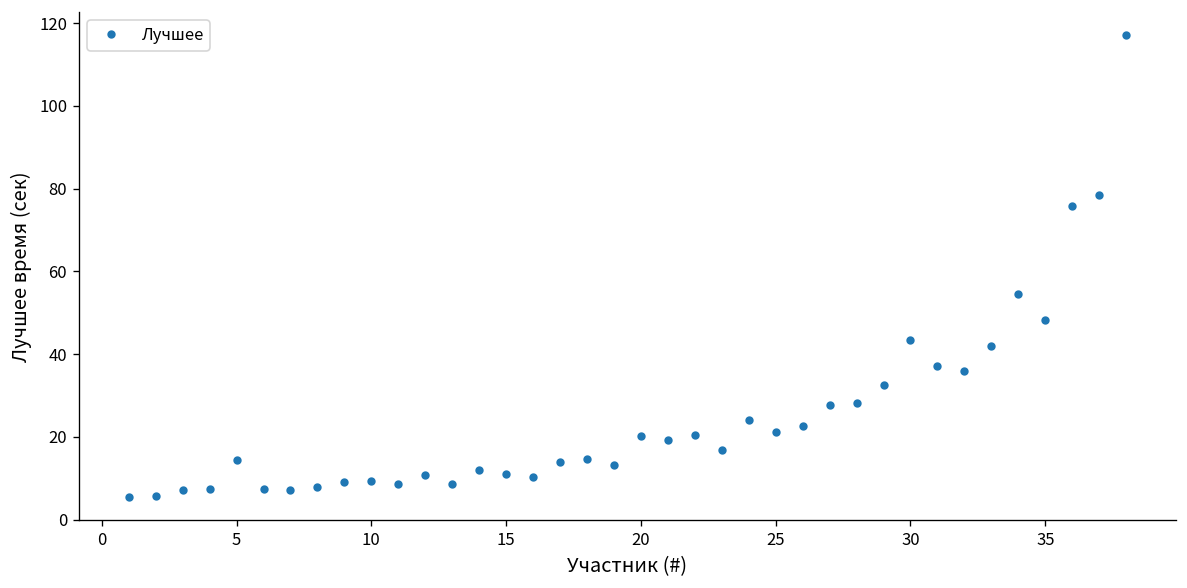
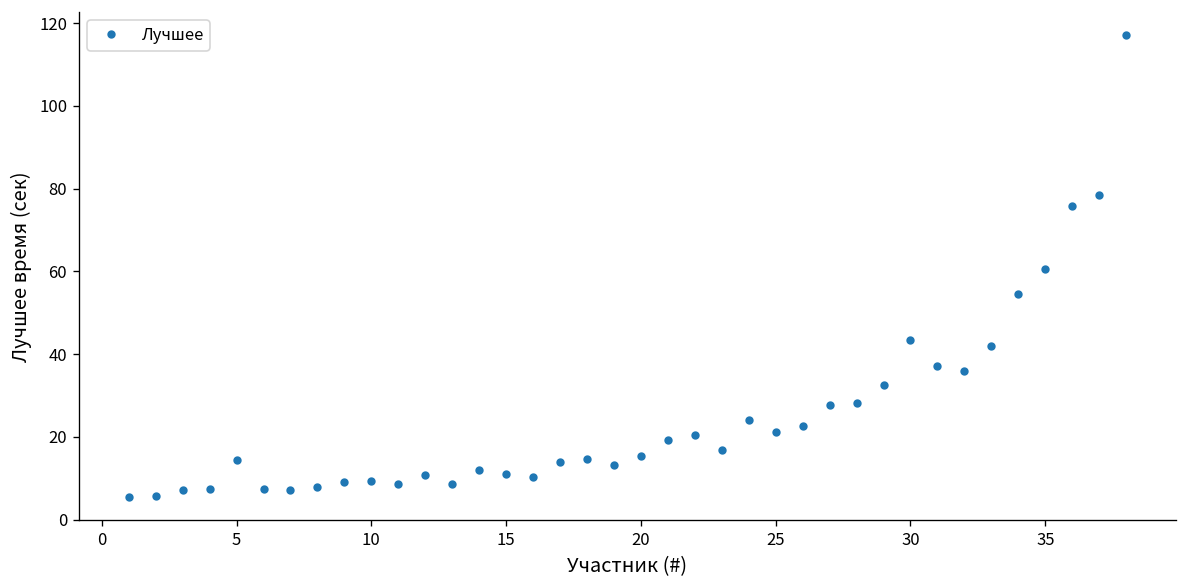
  {
    "5": 14,
    "10": 9,
    "15": 11,
-   "20": 20,
+   "20": 15,
    "25": 21,
    "30": 44,
-   "35": 48
+   "35": 61
  }
